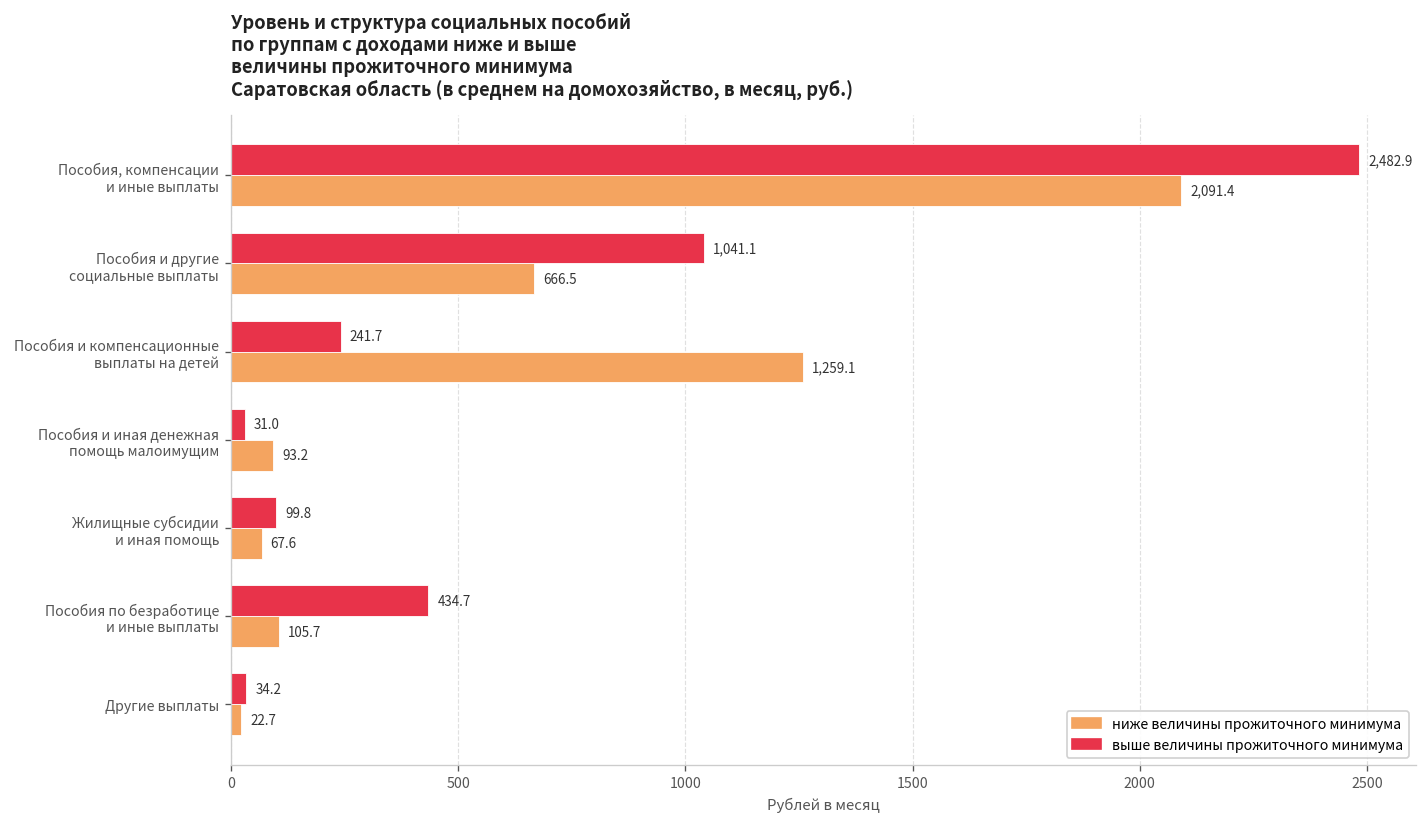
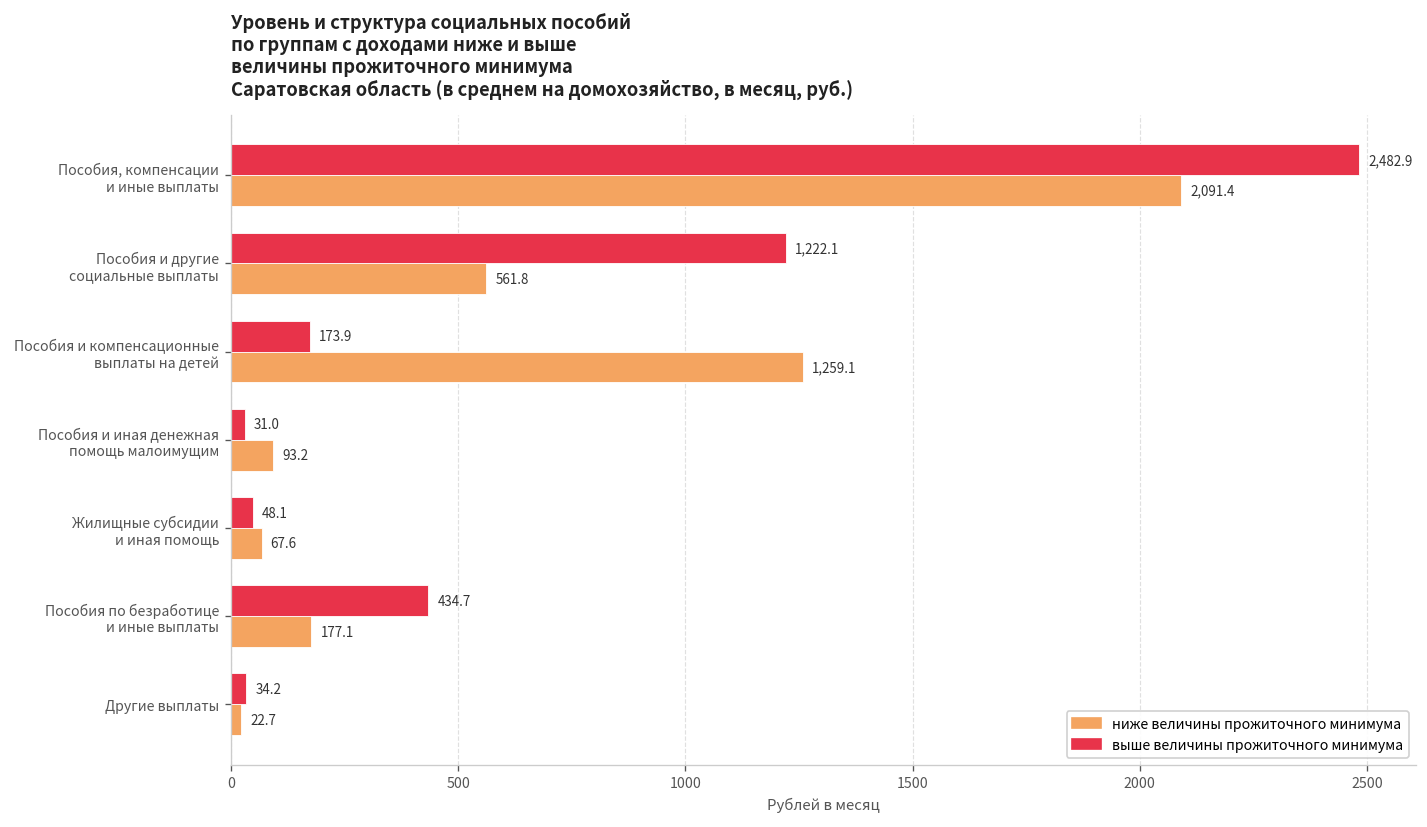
  {
    "ниже величины прожиточного минимума": {
      "Пособия, компенсации и иные выплаты": "2,091.4",
-     "Пособия и другие социальные выплаты": "666.5",
+     "Пособия и другие социальные выплаты": "561.8",
      "Пособия и компенсационные выплаты на детей": "1,259.1",
      "Пособия и иная денежная помощь малоимущим": "93.2",
      "Жилищные субсидии и иная помощь": "67.6",
-     "Пособия по безработице и иные выплаты": "105.7",
+     "Пособия по безработице и иные выплаты": "177.1",
      "Другие выплаты": "22.7"
    },
    "выше величины прожиточного минимума": {
      "Пособия, компенсации и иные выплаты": "2,482.9",
-     "Пособия и другие социальные выплаты": "1,041.1",
-     "Пособия и компенсационные выплаты на детей": "241.7",
+     "Пособия и другие социальные выплаты": "1,222.1",
+     "Пособия и компенсационные выплаты на детей": "173.9",
      "Пособия и иная денежная помощь малоимущим": "31.0",
-     "Жилищные субсидии и иная помощь": "99.8",
+     "Жилищные субсидии и иная помощь": "48.1",
      "Пособия по безработице и иные выплаты": "434.7",
      "Другие выплаты": "34.2"
    }
  }
